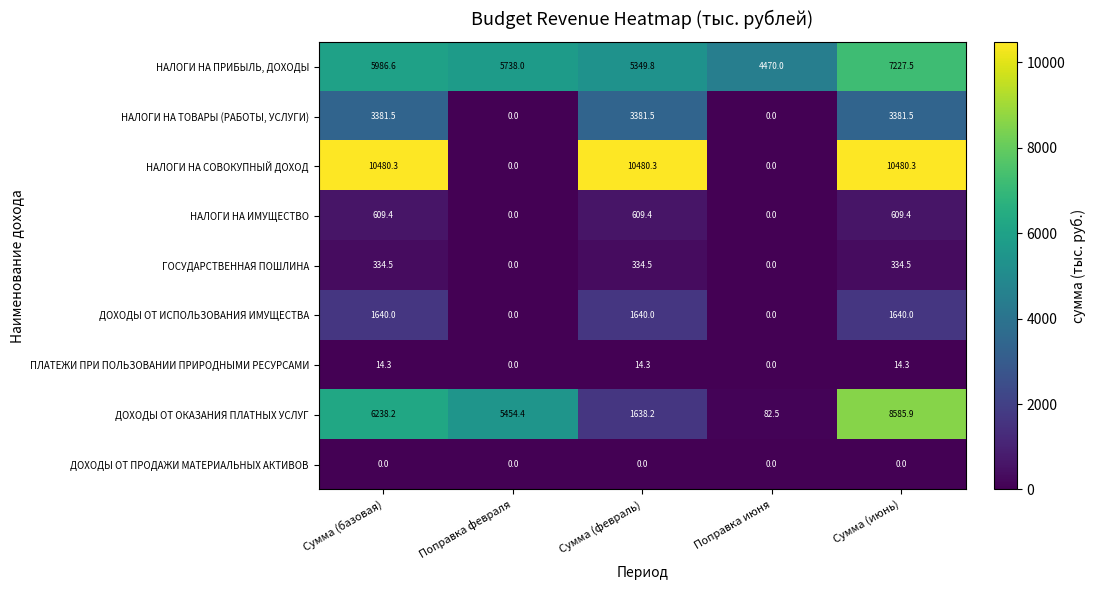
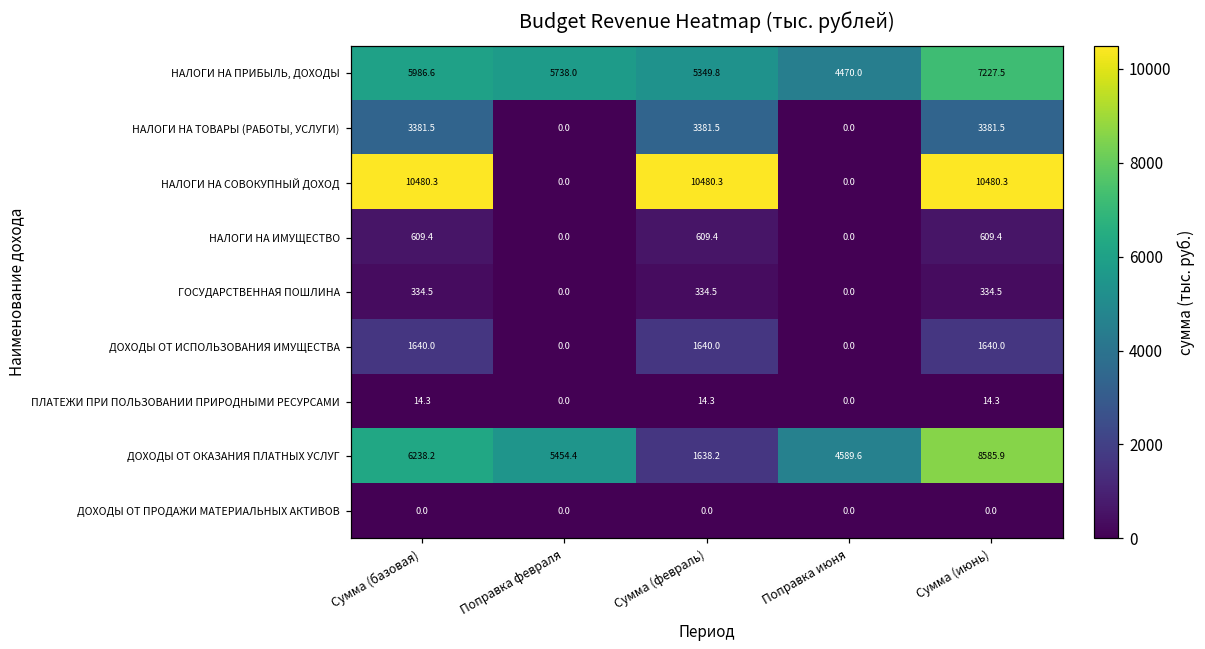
  {
    "НАЛОГИ НА ПРИБЫЛЬ, ДОХОДЫ": {
      "Сумма (базовая)": 5986.6,
      "Поправка февраля": 5738.0,
      "Сумма (февраль)": 5349.8,
      "Поправка июня": 4470.0,
      "Сумма (июнь)": 7227.5
    },
    "НАЛОГИ НА ТОВАРЫ (РАБОТЫ, УСЛУГИ)": {
      "Сумма (базовая)": 3381.5,
      "Поправка февраля": 0.0,
      "Сумма (февраль)": 3381.5,
      "Поправка июня": 0.0,
      "Сумма (июнь)": 3381.5
    },
    "НАЛОГИ НА СОВОКУПНЫЙ ДОХОД": {
      "Сумма (базовая)": 10480.3,
      "Поправка февраля": 0.0,
      "Сумма (февраль)": 10480.3,
      "Поправка июня": 0.0,
      "Сумма (июнь)": 10480.3
    },
    "НАЛОГИ НА ИМУЩЕСТВО": {
      "Сумма (базовая)": 609.4,
      "Поправка февраля": 0.0,
      "Сумма (февраль)": 609.4,
      "Поправка июня": 0.0,
      "Сумма (июнь)": 609.4
    },
    "ГОСУДАРСТВЕННАЯ ПОШЛИНА": {
      "Сумма (базовая)": 334.5,
      "Поправка февраля": 0.0,
      "Сумма (февраль)": 334.5,
      "Поправка июня": 0.0,
      "Сумма (июнь)": 334.5
    },
    "ДОХОДЫ ОТ ИСПОЛЬЗОВАНИЯ ИМУЩЕСТВА": {
      "Сумма (базовая)": 1640.0,
      "Поправка февраля": 0.0,
      "Сумма (февраль)": 1640.0,
      "Поправка июня": 0.0,
      "Сумма (июнь)": 1640.0
    },
    "ПЛАТЕЖИ ПРИ ПОЛЬЗОВАНИИ ПРИРОДНЫМИ РЕСУРСАМИ": {
      "Сумма (базовая)": 14.3,
      "Поправка февраля": 0.0,
      "Сумма (февраль)": 14.3,
      "Поправка июня": 0.0,
      "Сумма (июнь)": 14.3
    },
    "ДОХОДЫ ОТ ОКАЗАНИЯ ПЛАТНЫХ УСЛУГ": {
      "Сумма (базовая)": 6238.2,
      "Поправка февраля": 5454.4,
      "Сумма (февраль)": 1638.2,
-     "Поправка июня": 82.5,
+     "Поправка июня": 4589.6,
      "Сумма (июнь)": 8585.9
    },
    "ДОХОДЫ ОТ ПРОДАЖИ МАТЕРИАЛЬНЫХ АКТИВОВ": {
      "Сумма (базовая)": 0.0,
      "Поправка февраля": 0.0,
      "Сумма (февраль)": 0.0,
      "Поправка июня": 0.0,
      "Сумма (июнь)": 0.0
    }
  }
